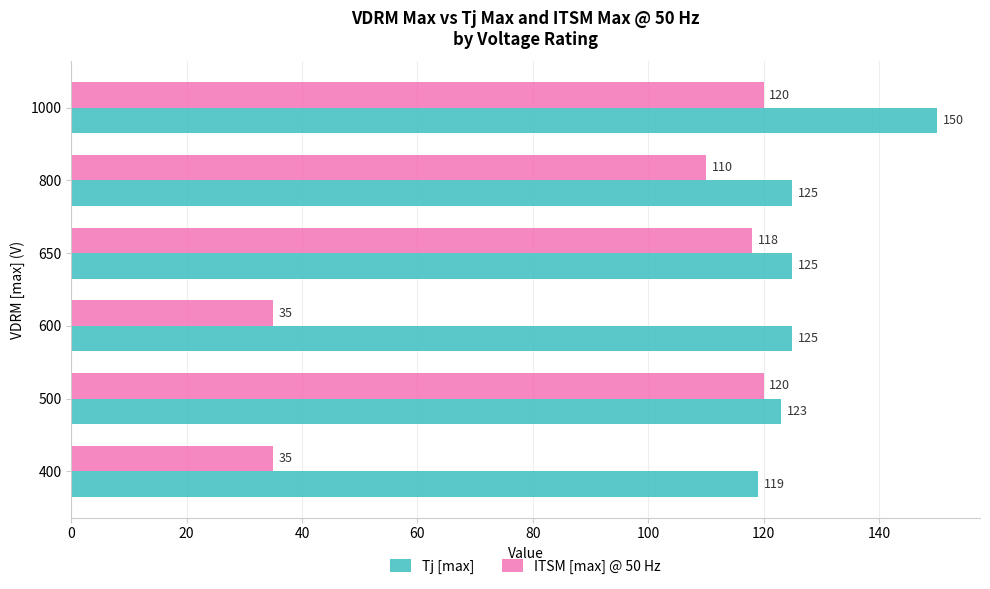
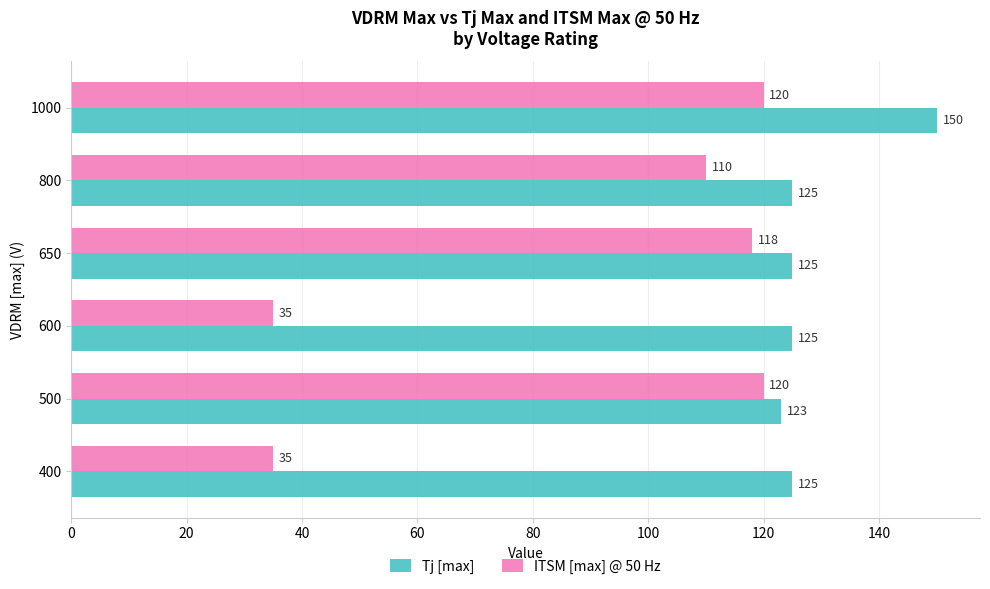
  {
    "Tj [max]": {
      "1000": 150,
      "800": 125,
      "650": 125,
      "600": 125,
      "500": 123,
-     "400": 119
+     "400": 125
    },
    "ITSM [max] @ 50 Hz": {
      "1000": 120,
      "800": 110,
      "650": 118,
      "600": 35,
      "500": 120,
      "400": 35
    }
  }
